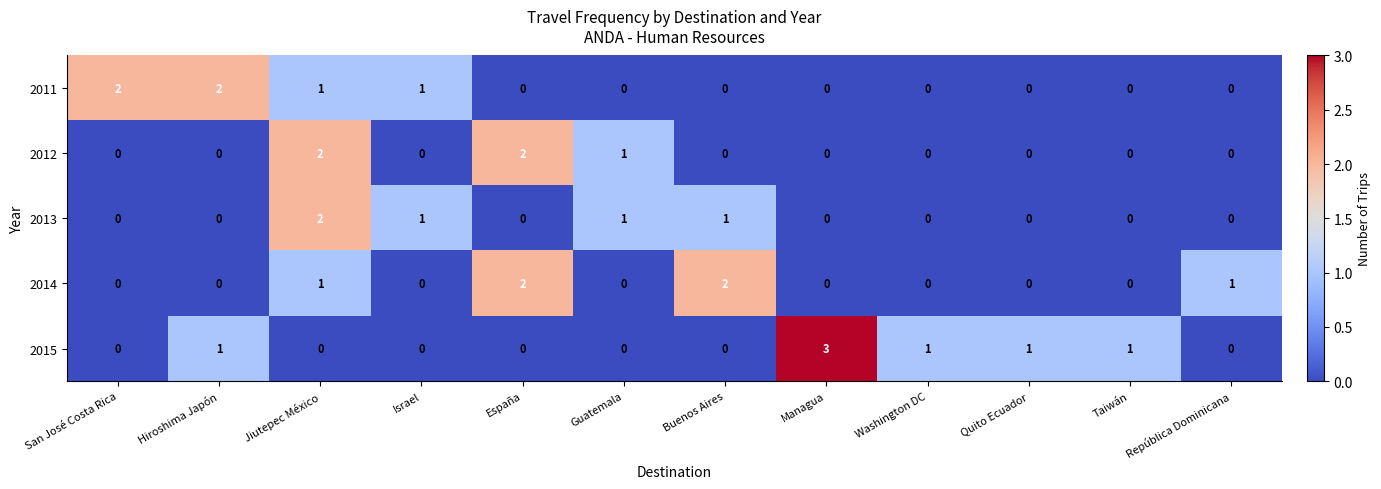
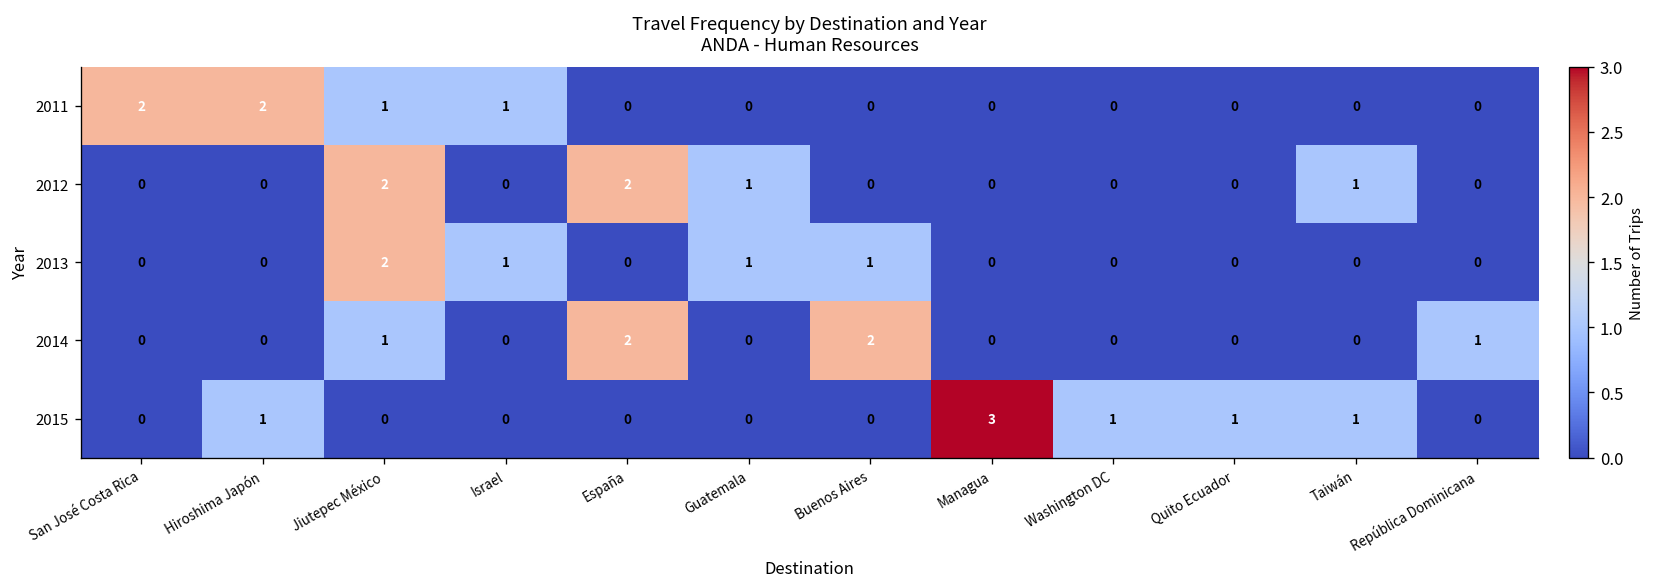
  {
    "2011": {
      "San José Costa Rica": 2,
      "Hiroshima Japón": 2,
      "Jiutepec México": 1,
      "Israel": 1,
      "España": 0,
      "Guatemala": 0,
      "Buenos Aires": 0,
      "Managua": 0,
      "Washington DC": 0,
      "Quito Ecuador": 0,
      "Taiwán": 0,
      "República Dominicana": 0
    },
    "2012": {
      "San José Costa Rica": 0,
      "Hiroshima Japón": 0,
      "Jiutepec México": 2,
      "Israel": 0,
      "España": 2,
      "Guatemala": 1,
      "Buenos Aires": 0,
      "Managua": 0,
      "Washington DC": 0,
      "Quito Ecuador": 0,
-     "Taiwán": 0,
+     "Taiwán": 1,
      "República Dominicana": 0
    },
    "2013": {
      "San José Costa Rica": 0,
      "Hiroshima Japón": 0,
      "Jiutepec México": 2,
      "Israel": 1,
      "España": 0,
      "Guatemala": 1,
      "Buenos Aires": 1,
      "Managua": 0,
      "Washington DC": 0,
      "Quito Ecuador": 0,
      "Taiwán": 0,
      "República Dominicana": 0
    },
    "2014": {
      "San José Costa Rica": 0,
      "Hiroshima Japón": 0,
      "Jiutepec México": 1,
      "Israel": 0,
      "España": 2,
      "Guatemala": 0,
      "Buenos Aires": 2,
      "Managua": 0,
      "Washington DC": 0,
      "Quito Ecuador": 0,
      "Taiwán": 0,
      "República Dominicana": 1
    },
    "2015": {
      "San José Costa Rica": 0,
      "Hiroshima Japón": 1,
      "Jiutepec México": 0,
      "Israel": 0,
      "España": 0,
      "Guatemala": 0,
      "Buenos Aires": 0,
      "Managua": 3,
      "Washington DC": 1,
      "Quito Ecuador": 1,
      "Taiwán": 1,
      "República Dominicana": 0
    }
  }
